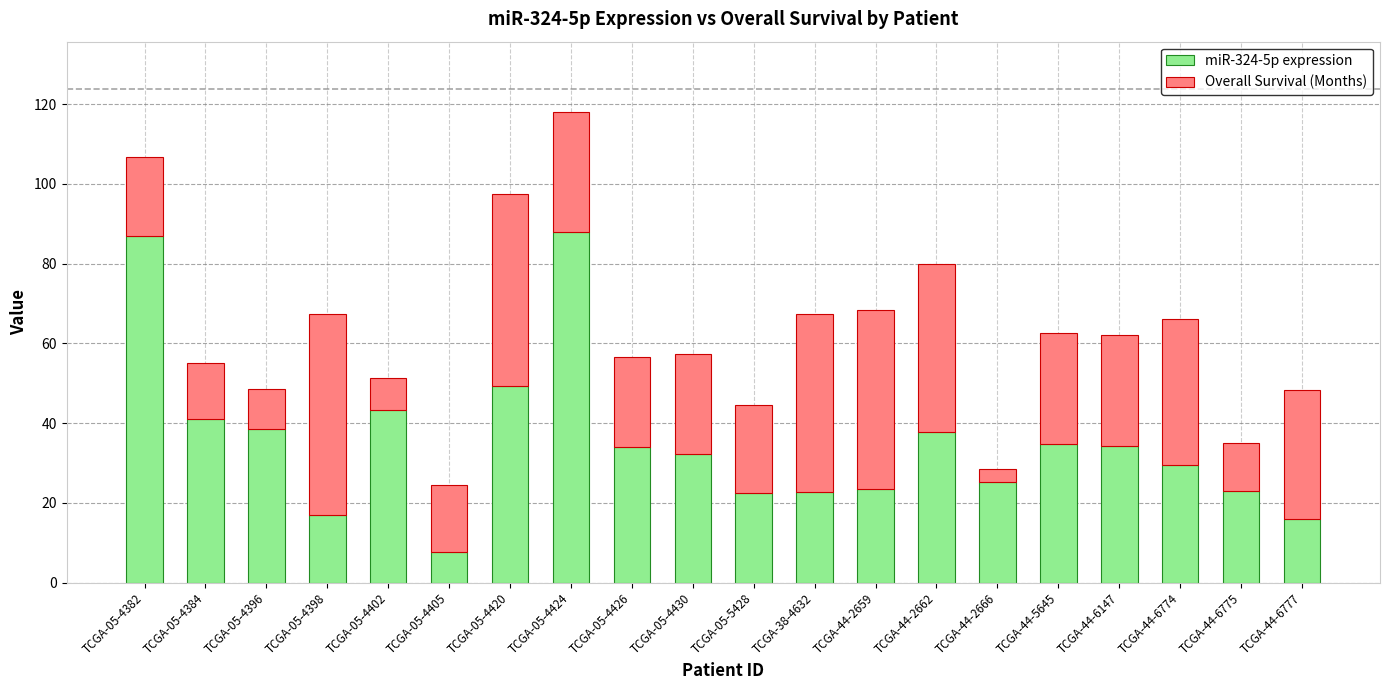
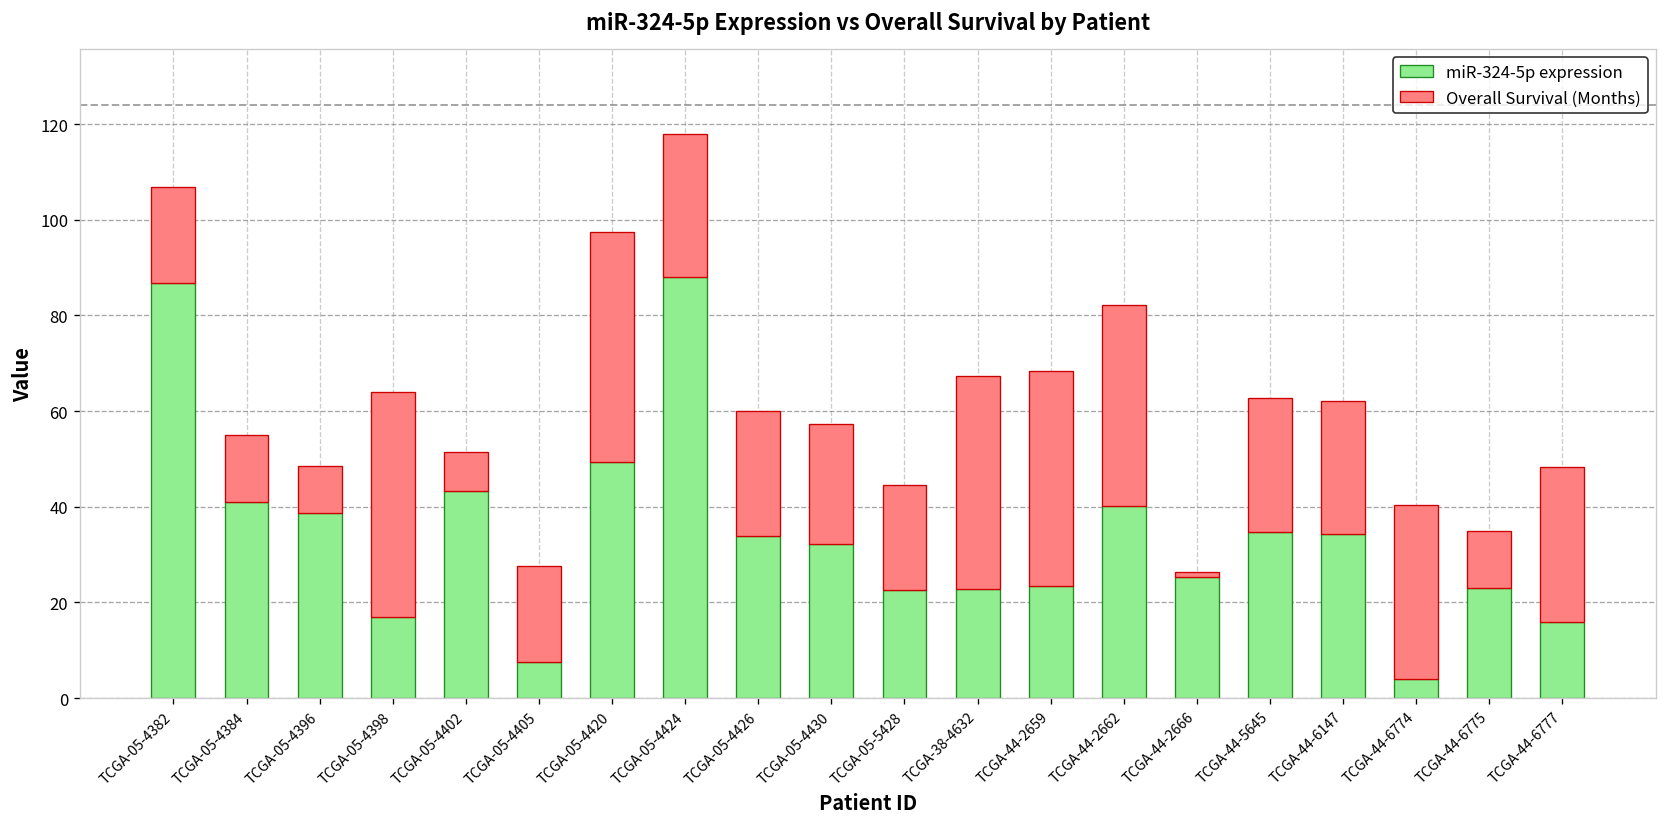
  {
    "miR-324-5p expression": {
      "TCGA-05-4382": 87,
      "TCGA-05-4384": 41,
      "TCGA-05-4396": 39,
      "TCGA-05-4398": 17,
      "TCGA-05-4402": 43,
      "TCGA-05-4405": 8,
      "TCGA-05-4420": 49,
      "TCGA-05-4424": 88,
      "TCGA-05-4426": 34,
      "TCGA-05-4430": 32,
      "TCGA-05-5428": 23,
      "TCGA-38-4632": 23,
      "TCGA-44-2659": 24,
-     "TCGA-44-2662": 38,
+     "TCGA-44-2662": 40,
      "TCGA-44-2666": 25,
      "TCGA-44-5645": 35,
      "TCGA-44-6147": 34,
-     "TCGA-44-6774": 30,
+     "TCGA-44-6774": 4,
      "TCGA-44-6775": 23,
      "TCGA-44-6777": 16
    },
    "Overall Survival (Months)": {
      "TCGA-05-4382": 20,
      "TCGA-05-4384": 14,
      "TCGA-05-4396": 10,
-     "TCGA-05-4398": 50,
+     "TCGA-05-4398": 47,
      "TCGA-05-4402": 8,
-     "TCGA-05-4405": 17,
+     "TCGA-05-4405": 20,
      "TCGA-05-4420": 48,
      "TCGA-05-4424": 30,
-     "TCGA-05-4426": 23,
+     "TCGA-05-4426": 26,
      "TCGA-05-4430": 25,
      "TCGA-05-5428": 22,
      "TCGA-38-4632": 45,
      "TCGA-44-2659": 45,
      "TCGA-44-2662": 42,
-     "TCGA-44-2666": 3,
+     "TCGA-44-2666": 1,
      "TCGA-44-5645": 28,
      "TCGA-44-6147": 28,
      "TCGA-44-6774": 36,
      "TCGA-44-6775": 12,
      "TCGA-44-6777": 32
    }
  }
